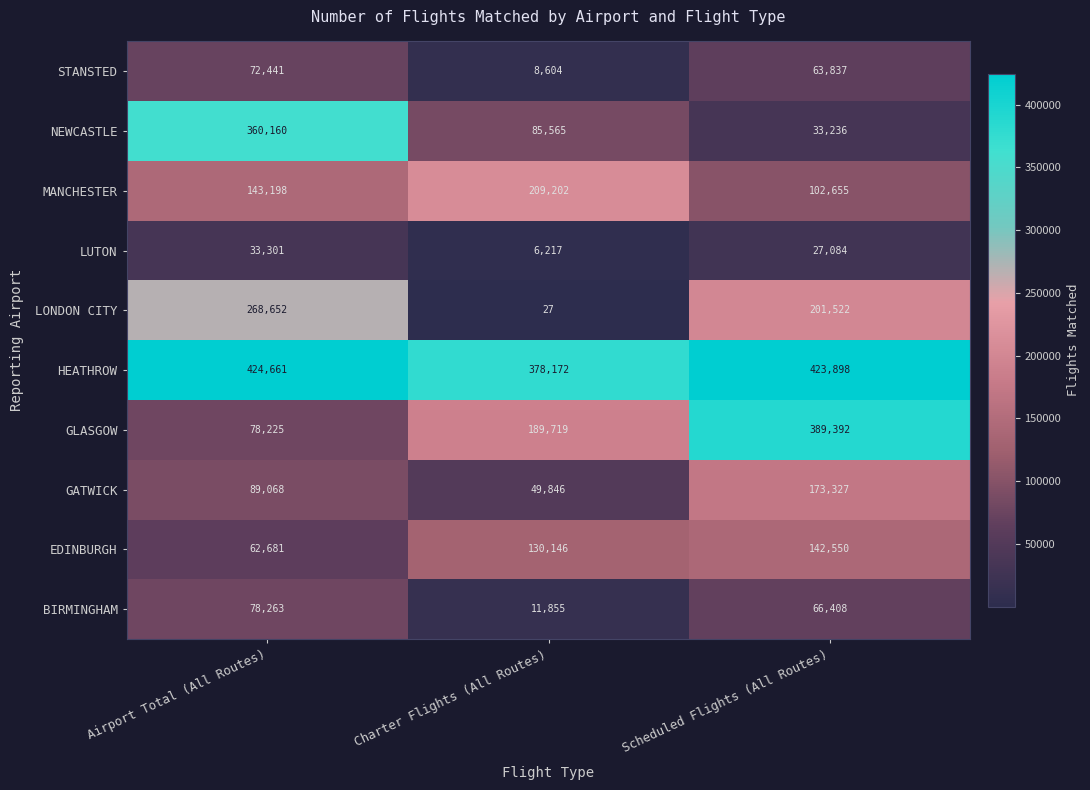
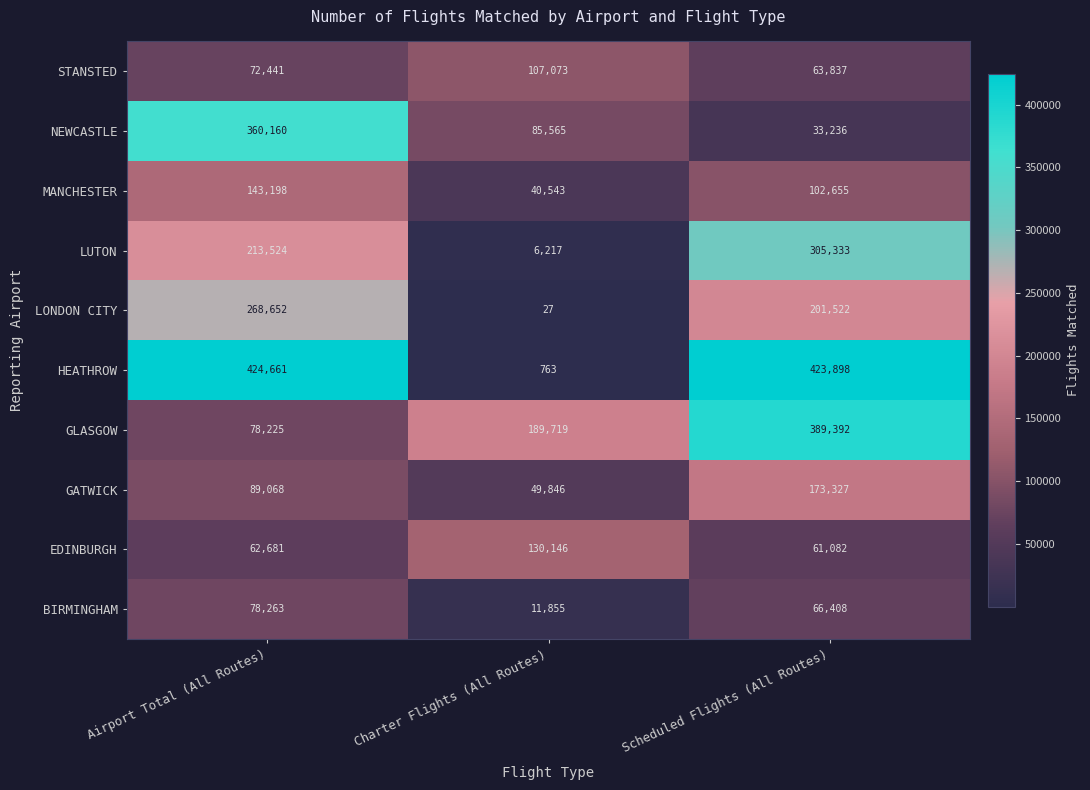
  {
    "STANSTED": {
      "Airport Total (All Routes)": "72,441",
-     "Charter Flights (All Routes)": "8,604",
+     "Charter Flights (All Routes)": "107,073",
      "Scheduled Flights (All Routes)": "63,837"
    },
    "NEWCASTLE": {
      "Airport Total (All Routes)": "360,160",
      "Charter Flights (All Routes)": "85,565",
      "Scheduled Flights (All Routes)": "33,236"
    },
    "MANCHESTER": {
      "Airport Total (All Routes)": "143,198",
-     "Charter Flights (All Routes)": "209,202",
+     "Charter Flights (All Routes)": "40,543",
      "Scheduled Flights (All Routes)": "102,655"
    },
    "LUTON": {
-     "Airport Total (All Routes)": "33,301",
+     "Airport Total (All Routes)": "213,524",
      "Charter Flights (All Routes)": "6,217",
-     "Scheduled Flights (All Routes)": "27,084"
+     "Scheduled Flights (All Routes)": "305,333"
    },
    "LONDON CITY": {
      "Airport Total (All Routes)": "268,652",
      "Charter Flights (All Routes)": "27",
      "Scheduled Flights (All Routes)": "201,522"
    },
    "HEATHROW": {
      "Airport Total (All Routes)": "424,661",
-     "Charter Flights (All Routes)": "378,172",
+     "Charter Flights (All Routes)": "763",
      "Scheduled Flights (All Routes)": "423,898"
    },
    "GLASGOW": {
      "Airport Total (All Routes)": "78,225",
      "Charter Flights (All Routes)": "189,719",
      "Scheduled Flights (All Routes)": "389,392"
    },
    "GATWICK": {
      "Airport Total (All Routes)": "89,068",
      "Charter Flights (All Routes)": "49,846",
      "Scheduled Flights (All Routes)": "173,327"
    },
    "EDINBURGH": {
      "Airport Total (All Routes)": "62,681",
      "Charter Flights (All Routes)": "130,146",
-     "Scheduled Flights (All Routes)": "142,550"
+     "Scheduled Flights (All Routes)": "61,082"
    },
    "BIRMINGHAM": {
      "Airport Total (All Routes)": "78,263",
      "Charter Flights (All Routes)": "11,855",
      "Scheduled Flights (All Routes)": "66,408"
    }
  }
